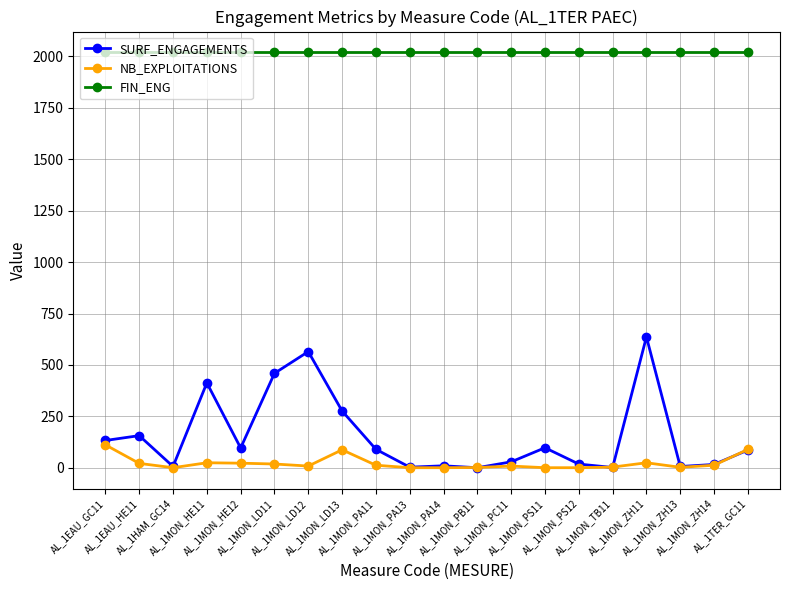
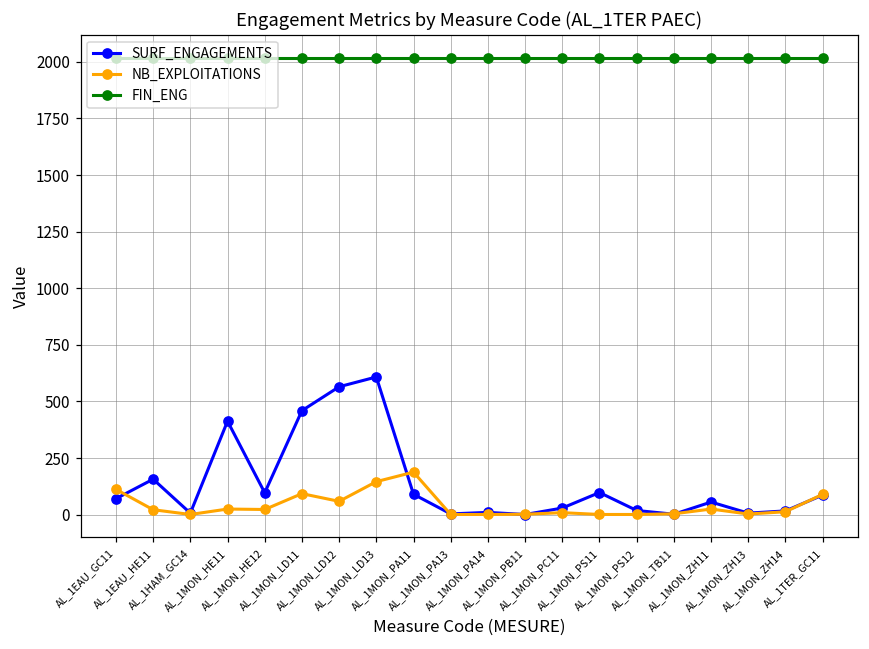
  {
    "SURF_ENGAGEMENTS": {
-     "AL_1EAU_GC11": 130,
+     "AL_1EAU_GC11": 70,
      "AL_1EAU_HE11": 160,
      "AL_1MON_HE11": 410,
      "AL_1MON_HE12": 100,
      "AL_1MON_LD11": 460,
      "AL_1MON_LD12": 570,
-     "AL_1MON_LD13": 280,
+     "AL_1MON_LD13": 610,
      "AL_1MON_PA11": 90,
      "AL_1MON_PC11": 30,
      "AL_1MON_PS11": 100,
      "AL_1MON_PS12": 20,
-     "AL_1MON_ZH11": 640
+     "AL_1MON_ZH11": 60
    },
    "NB_EXPLOITATIONS": {
      "AL_1EAU_GC11": 110,
      "AL_1EAU_HE11": 20,
      "AL_1MON_HE11": 30,
      "AL_1MON_HE12": 20,
-     "AL_1MON_LD11": 20,
-     "AL_1MON_LD12": 10,
-     "AL_1MON_LD13": 90,
-     "AL_1MON_PA11": 10,
+     "AL_1MON_LD11": 90,
+     "AL_1MON_LD12": 60,
+     "AL_1MON_LD13": 150,
+     "AL_1MON_PA11": 190,
      "AL_1MON_PC11": 10,
      "AL_1MON_PS11": 0,
      "AL_1MON_PS12": 0,
      "AL_1MON_ZH11": 30
    },
    "FIN_ENG": {
      "AL_1MON_LD11": 2020,
      "AL_1MON_LD12": 2020,
      "AL_1MON_LD13": 2020,
      "AL_1MON_PA11": 2020,
      "AL_1MON_PA13": 2020,
      "AL_1MON_PA14": 2020,
      "AL_1MON_PB11": 2020,
      "AL_1MON_PC11": 2020,
      "AL_1MON_PS11": 2020,
      "AL_1MON_PS12": 2020,
      "AL_1MON_TB11": 2020,
      "AL_1MON_ZH11": 2020,
      "AL_1MON_ZH13": 2020,
      "AL_1MON_ZH14": 2020,
      "AL_1TER_GC11": 2020
    }
  }
